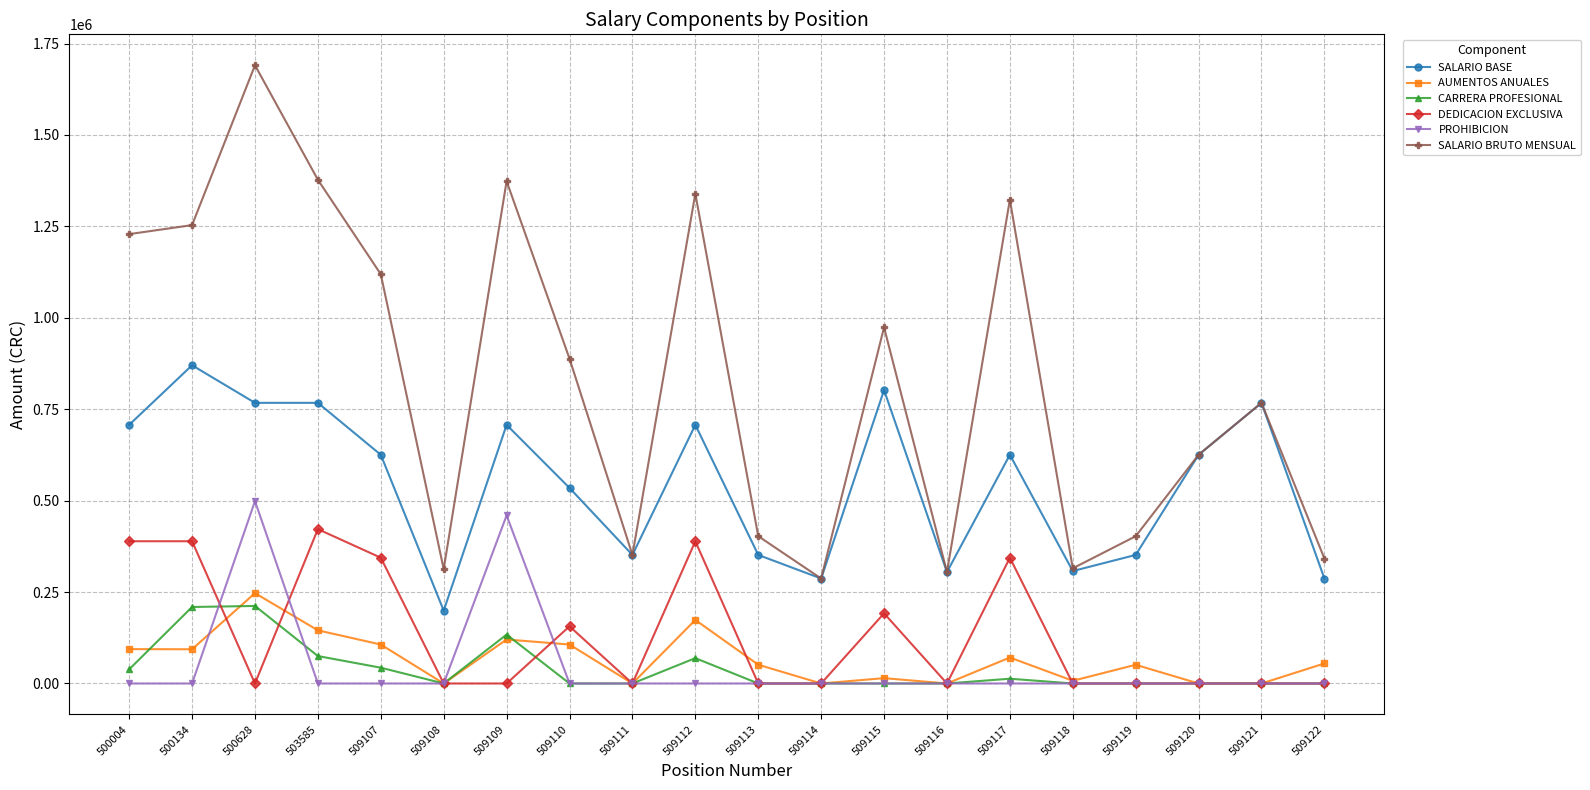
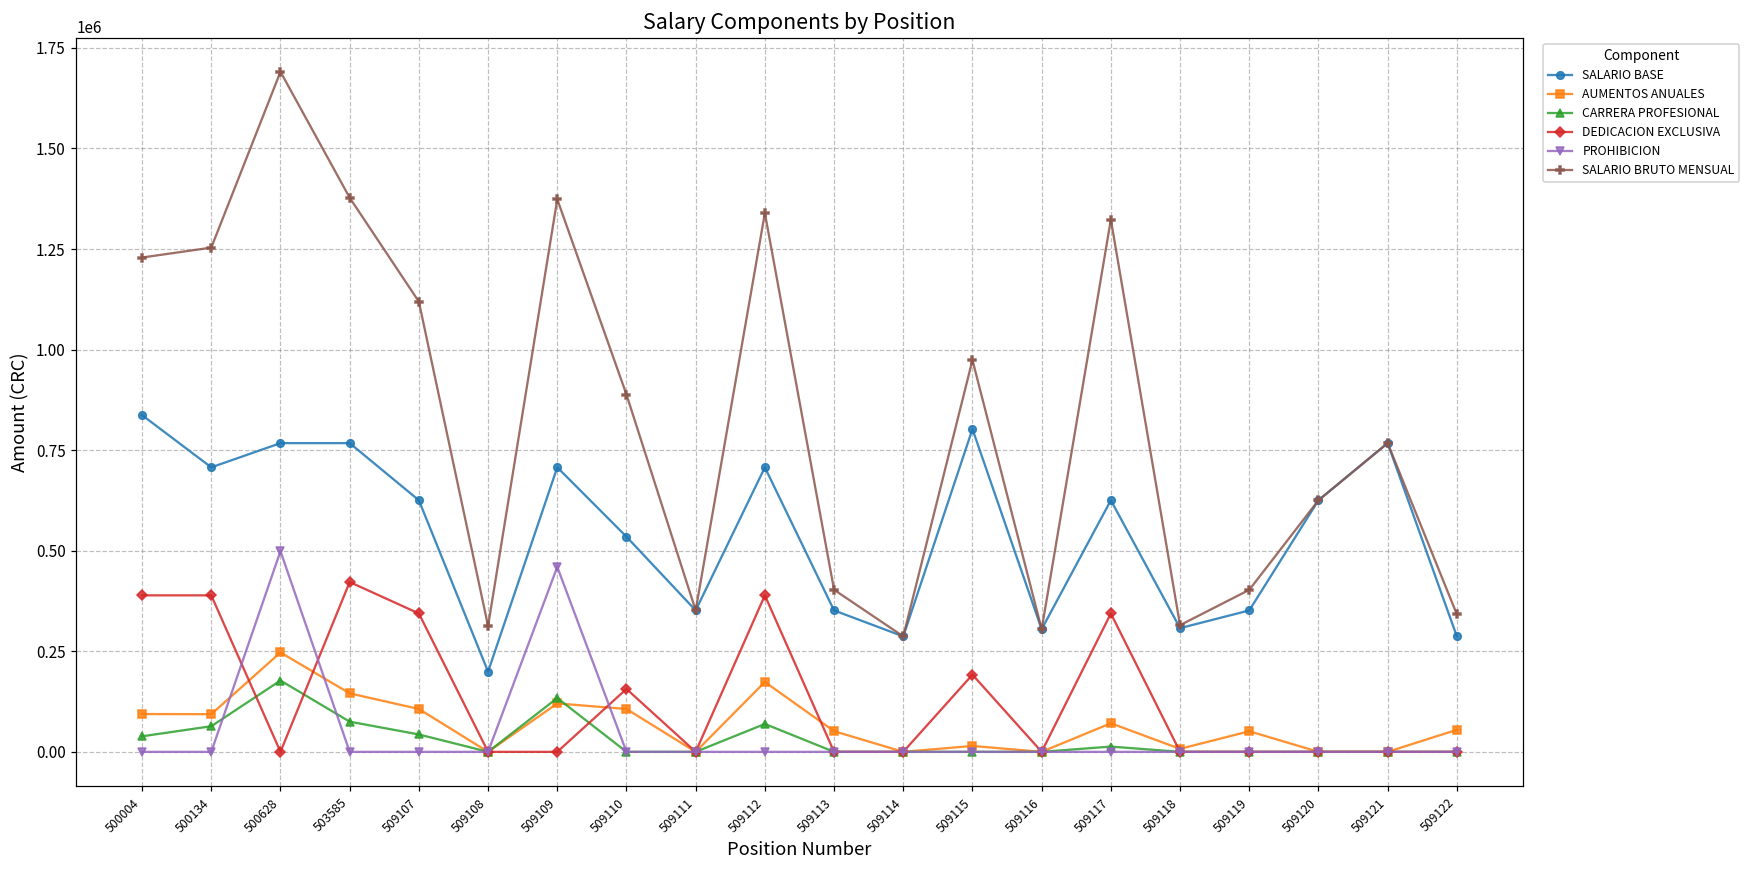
  {
    "SALARIO BASE": {
-     "500004": 710000,
-     "500134": 870000,
+     "500004": 840000,
+     "500134": 710000,
      "500628": 770000,
      "503585": 770000,
      "509107": 630000,
      "509108": 200000,
      "509109": 710000,
      "509110": 530000,
      "509112": 710000,
      "509113": 350000,
      "509115": 800000,
      "509117": 630000,
      "509118": 310000,
      "509119": 350000,
      "509122": 290000
    },
    "AUMENTOS ANUALES": {
      "500004": 90000,
      "500134": 90000,
      "500628": 250000,
      "503585": 150000,
      "509107": 110000,
      "509109": 120000,
      "509110": 110000,
      "509112": 170000,
      "509113": 50000,
      "509115": 10000,
      "509117": 70000,
      "509118": 10000,
      "509119": 50000,
      "509122": 50000
    },
    "CARRERA PROFESIONAL": {
      "500004": 40000,
-     "500134": 210000,
-     "500628": 210000,
+     "500134": 60000,
+     "500628": 180000,
      "503585": 80000,
      "509107": 40000,
      "509109": 130000,
      "509112": 70000,
      "509117": 10000
    },
    "DEDICACION EXCLUSIVA": {
      "500004": 390000,
      "500134": 390000,
      "500628": 0,
      "503585": 420000,
      "509107": 340000,
      "509109": 0,
      "509110": 160000,
      "509112": 390000,
      "509115": 190000,
      "509117": 340000
    },
    "PROHIBICION": {
      "500004": 0,
      "500134": 0,
      "500628": 500000,
      "503585": 0,
      "509107": 0,
      "509109": 460000,
      "509112": 0,
      "509117": 0
    },
    "SALARIO BRUTO MENSUAL": {
      "500004": 1230000,
      "500134": 1250000,
      "500628": 1690000,
      "503585": 1380000,
      "509107": 1120000,
      "509108": 310000,
      "509109": 1370000,
      "509110": 890000,
      "509112": 1340000,
      "509113": 400000,
      "509115": 970000,
      "509117": 1320000,
      "509118": 310000,
      "509119": 400000,
      "509122": 340000
    }
  }
